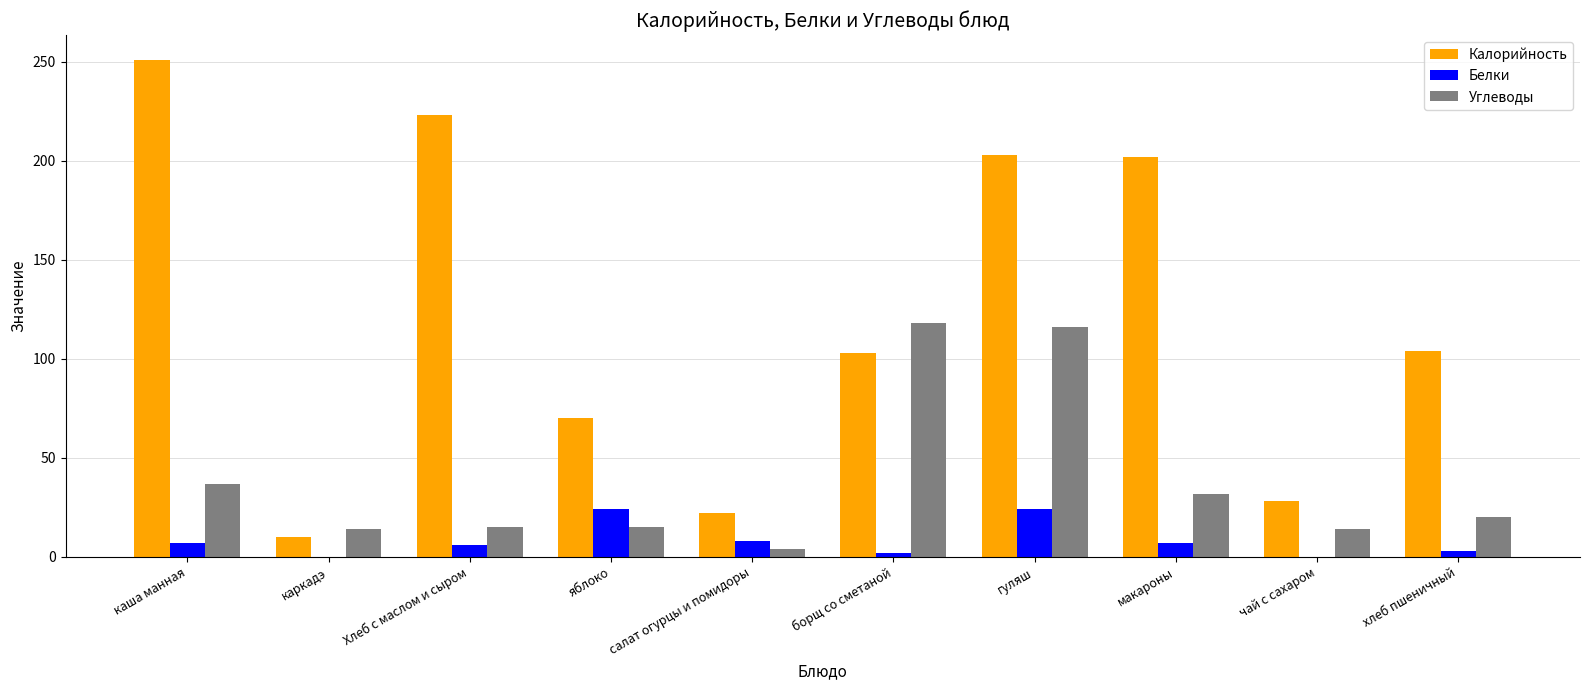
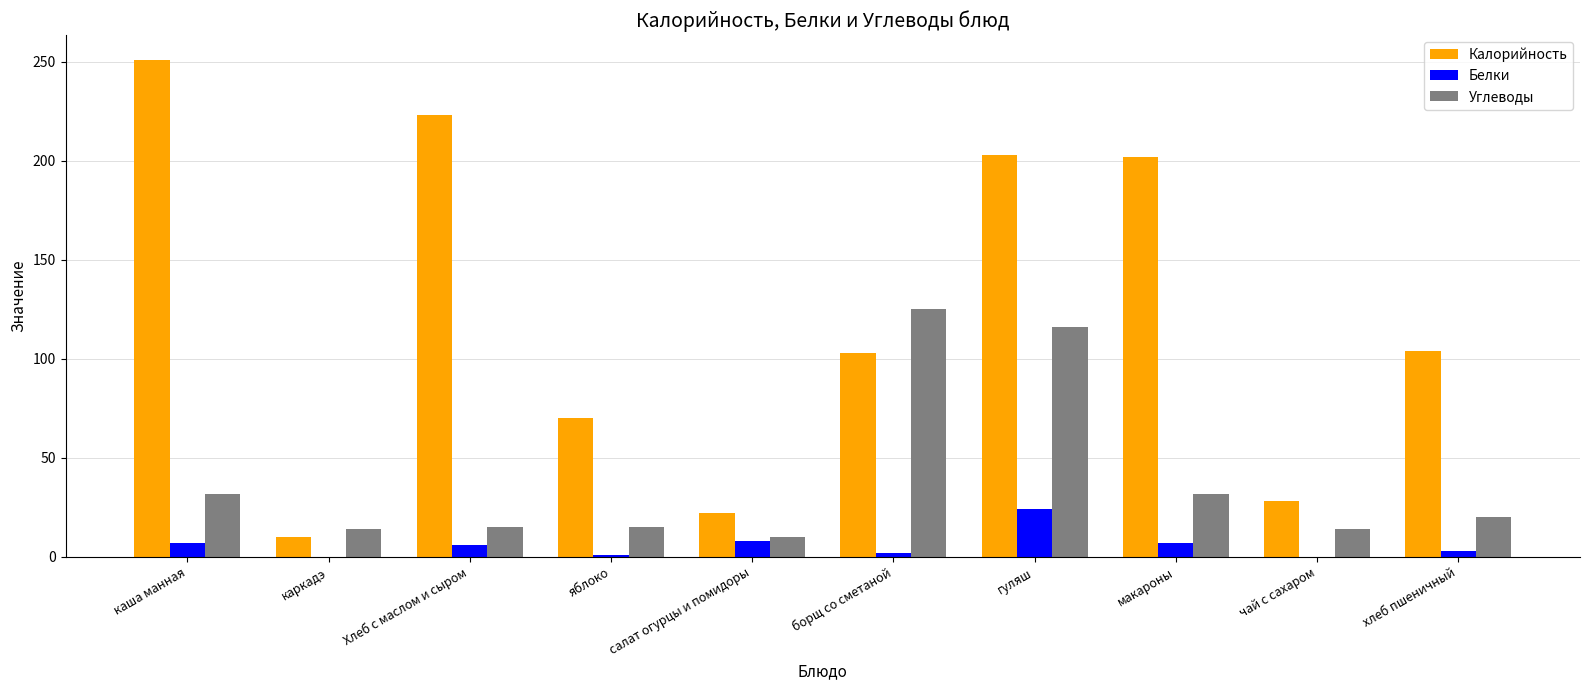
  {
    "Калорийность": {
      "каша манная": 251,
      "каркадэ": 10,
      "Хлеб с маслом и сыром": 223,
      "яблоко": 70,
      "салат огурцы и помидоры": 22,
      "борщ со сметаной": 103,
      "гуляш": 203,
      "макароны": 202,
      "чай с сахаром": 28,
      "хлеб пшеничный": 104
    },
    "Белки": {
      "каша манная": 7,
      "каркадэ": 0,
      "Хлеб с маслом и сыром": 6,
-     "яблоко": 24,
+     "яблоко": 1,
      "салат огурцы и помидоры": 8,
      "борщ со сметаной": 2,
      "гуляш": 24,
      "макароны": 7,
      "чай с сахаром": 0,
      "хлеб пшеничный": 3
    },
    "Углеводы": {
-     "каша манная": 37,
+     "каша манная": 32,
      "каркадэ": 14,
      "Хлеб с маслом и сыром": 15,
      "яблоко": 15,
-     "салат огурцы и помидоры": 4,
-     "борщ со сметаной": 118,
+     "салат огурцы и помидоры": 10,
+     "борщ со сметаной": 125,
      "гуляш": 116,
      "макароны": 32,
      "чай с сахаром": 14,
      "хлеб пшеничный": 20
    }
  }
